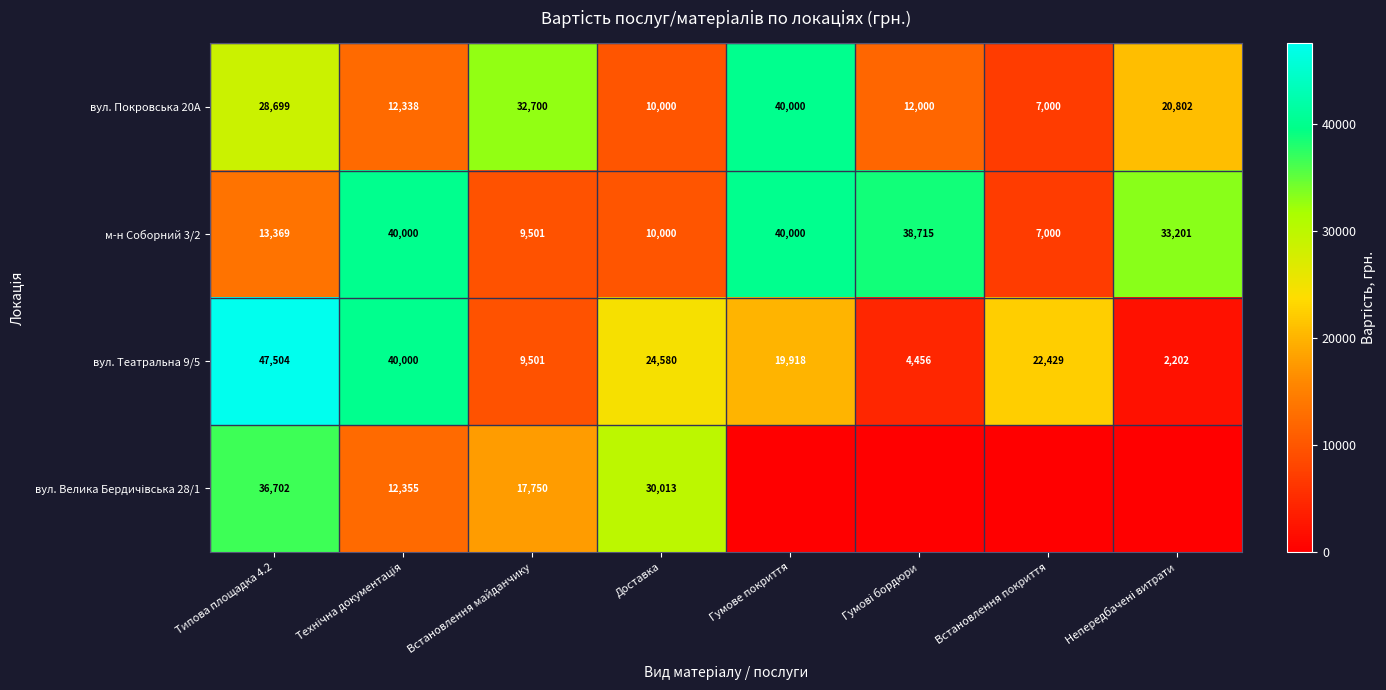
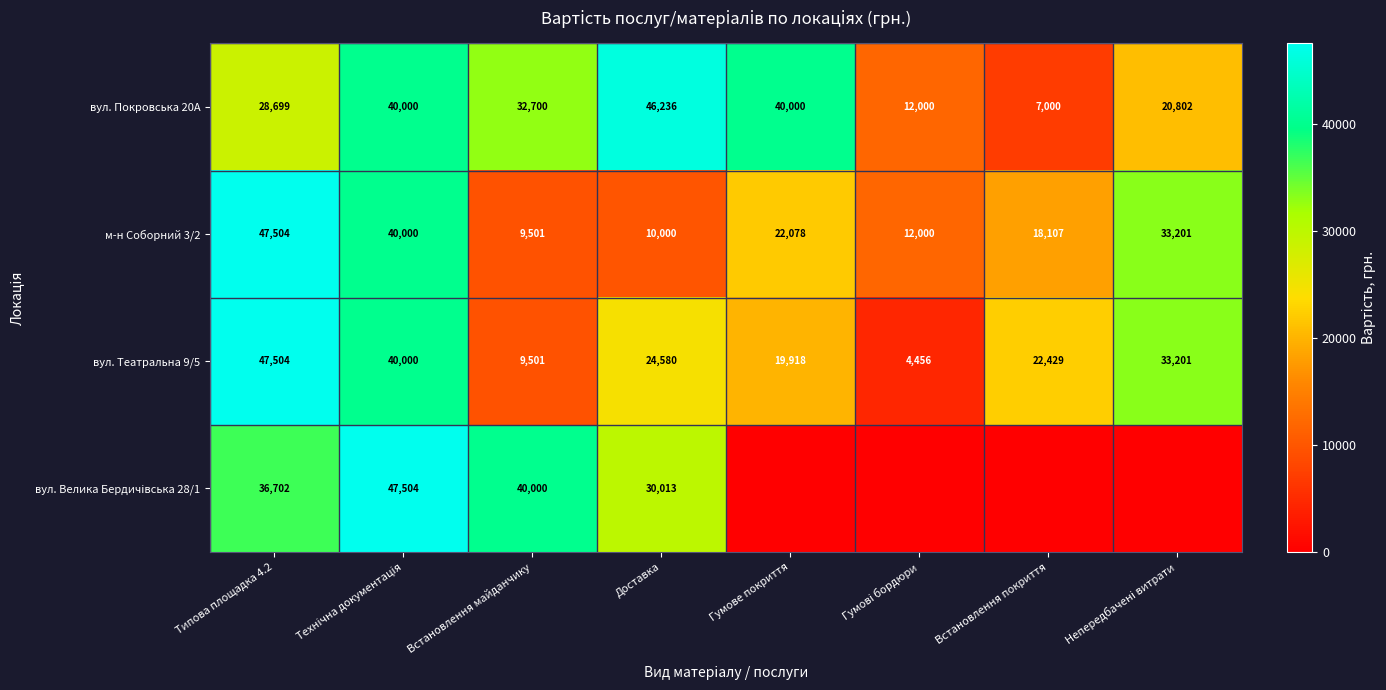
  {
    "вул. Покровська 20А": {
      "Типова площадка 4.2": "28,699",
-     "Технічна документація": "12,338",
+     "Технічна документація": "40,000",
      "Встановлення майданчику": "32,700",
-     "Доставка": "10,000",
+     "Доставка": "46,236",
      "Гумове покриття": "40,000",
      "Гумові бордюри": "12,000",
      "Встановлення покриття": "7,000",
      "Непередбачені витрати": "20,802"
    },
    "м-н Соборний 3/2": {
-     "Типова площадка 4.2": "13,369",
+     "Типова площадка 4.2": "47,504",
      "Технічна документація": "40,000",
      "Встановлення майданчику": "9,501",
      "Доставка": "10,000",
-     "Гумове покриття": "40,000",
-     "Гумові бордюри": "38,715",
-     "Встановлення покриття": "7,000",
+     "Гумове покриття": "22,078",
+     "Гумові бордюри": "12,000",
+     "Встановлення покриття": "18,107",
      "Непередбачені витрати": "33,201"
    },
    "вул. Театральна 9/5": {
      "Типова площадка 4.2": "47,504",
      "Технічна документація": "40,000",
      "Встановлення майданчику": "9,501",
      "Доставка": "24,580",
      "Гумове покриття": "19,918",
      "Гумові бордюри": "4,456",
      "Встановлення покриття": "22,429",
-     "Непередбачені витрати": "2,202"
+     "Непередбачені витрати": "33,201"
    },
    "вул. Велика Бердичівська 28/1": {
      "Типова площадка 4.2": "36,702",
-     "Технічна документація": "12,355",
-     "Встановлення майданчику": "17,750",
+     "Технічна документація": "47,504",
+     "Встановлення майданчику": "40,000",
      "Доставка": "30,013"
    }
  }
